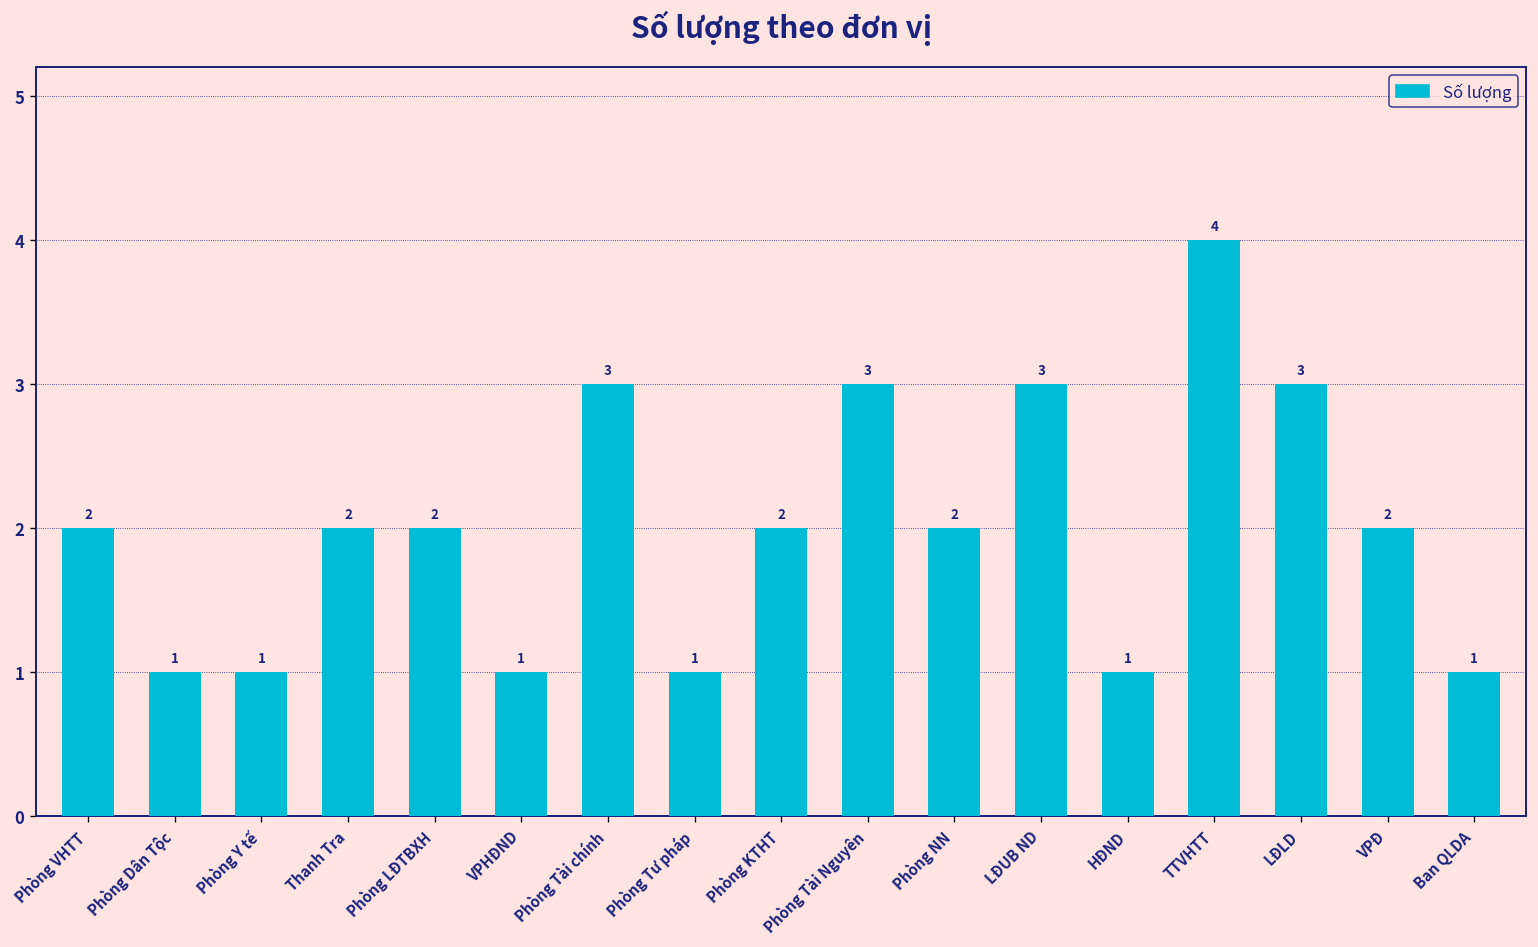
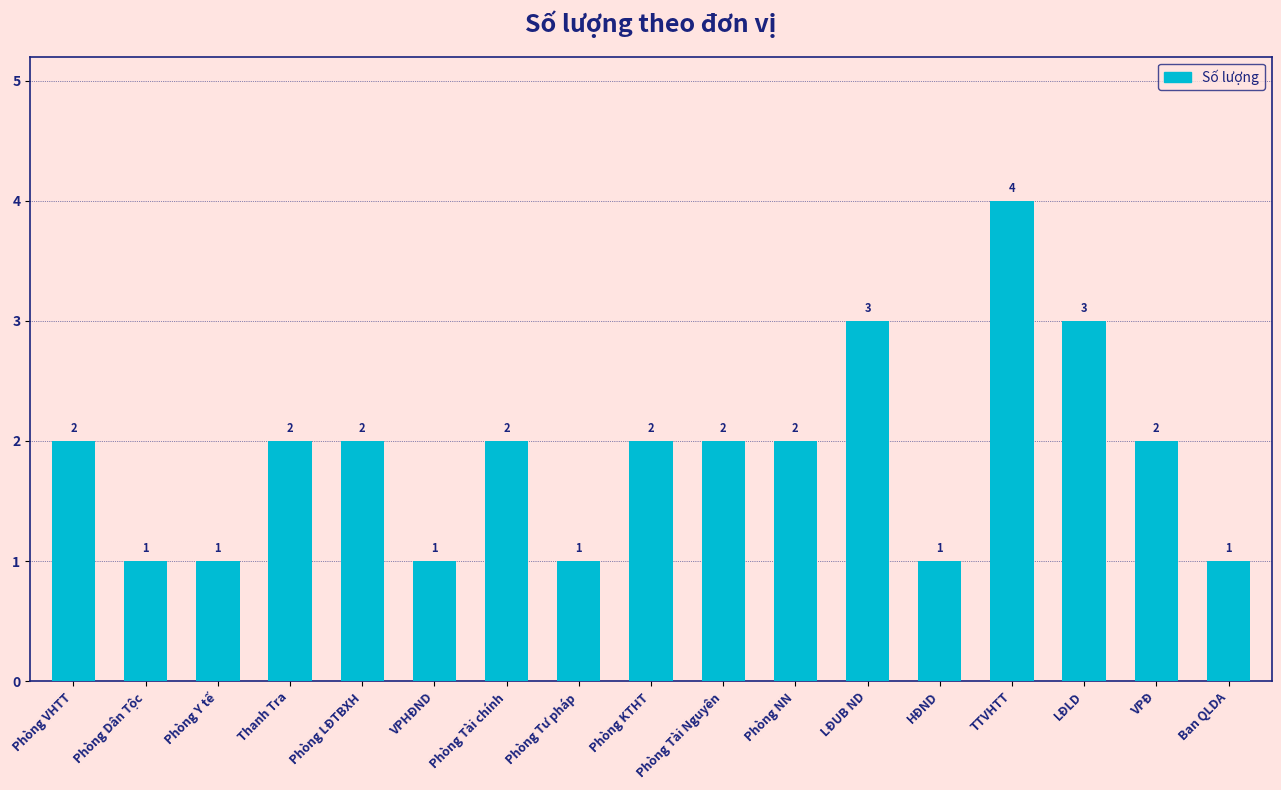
  {
    "Phòng VHTT": 2,
    "Phòng Dân Tộc": 1,
    "Phòng Y tế": 1,
    "Thanh Tra": 2,
    "Phòng LĐTBXH": 2,
    "VPHĐND": 1,
-   "Phòng Tài chính": 3,
+   "Phòng Tài chính": 2,
    "Phòng Tư pháp": 1,
    "Phòng KTHT": 2,
-   "Phòng Tài Nguyên": 3,
+   "Phòng Tài Nguyên": 2,
    "Phòng NN": 2,
    "LĐUB ND": 3,
    "HĐND": 1,
    "TTVHTT": 4,
    "LĐLD": 3,
    "VPĐ": 2,
    "Ban QLDA": 1
  }
